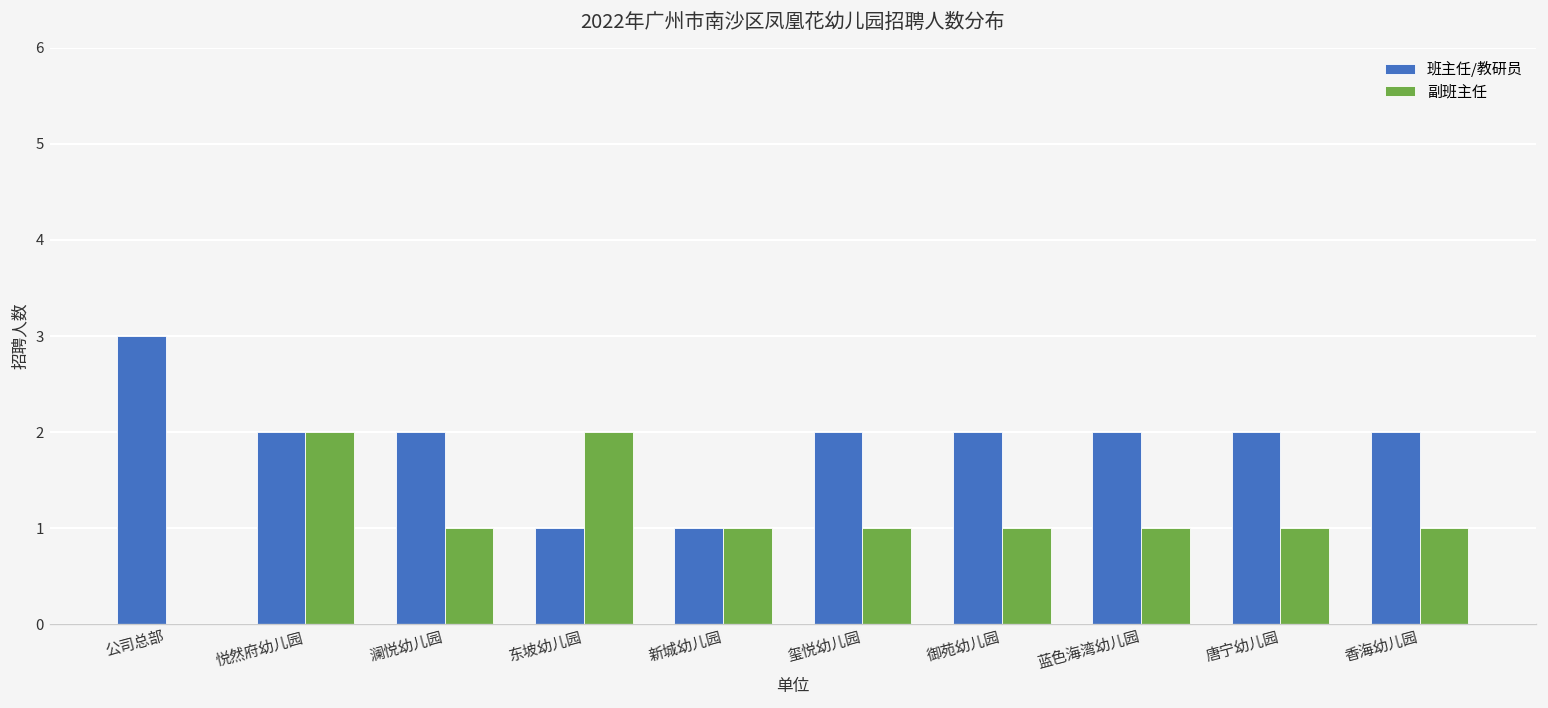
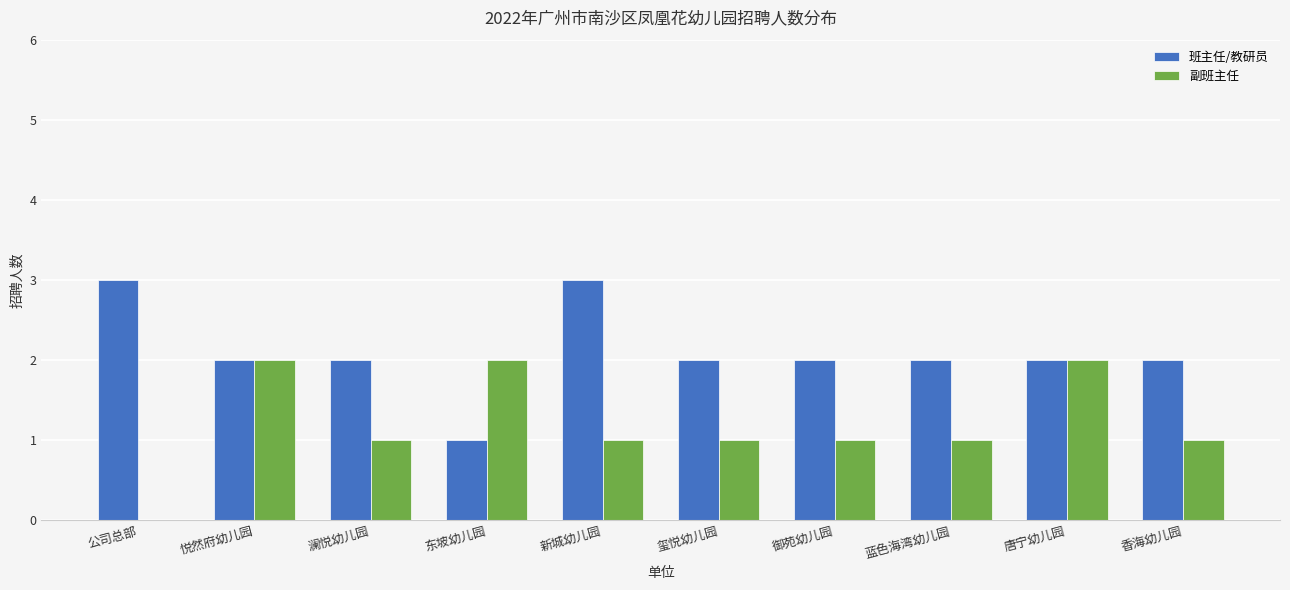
  {
    "班主任/教研员": {
      "公司总部": 3,
      "悦然府幼儿园": 2,
      "澜悦幼儿园": 2,
      "东坡幼儿园": 1,
-     "新城幼儿园": 1,
+     "新城幼儿园": 3,
      "玺悦幼儿园": 2,
      "御苑幼儿园": 2,
      "蓝色海湾幼儿园": 2,
      "唐宁幼儿园": 2,
      "香海幼儿园": 2
    },
    "副班主任": {
      "公司总部": 0,
      "悦然府幼儿园": 2,
      "澜悦幼儿园": 1,
      "东坡幼儿园": 2,
      "新城幼儿园": 1,
      "玺悦幼儿园": 1,
      "御苑幼儿园": 1,
      "蓝色海湾幼儿园": 1,
-     "唐宁幼儿园": 1,
+     "唐宁幼儿园": 2,
      "香海幼儿园": 1
    }
  }
